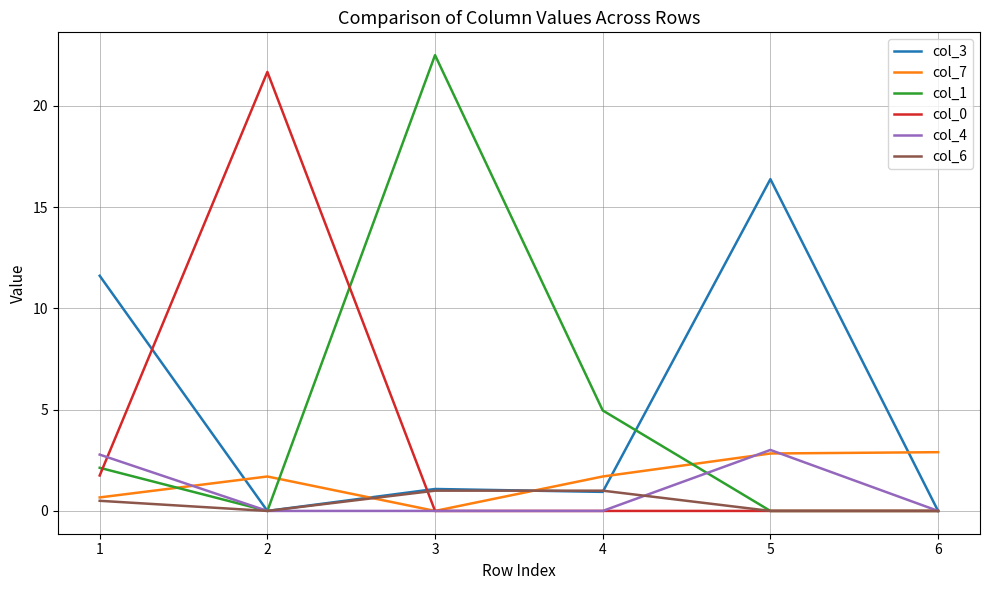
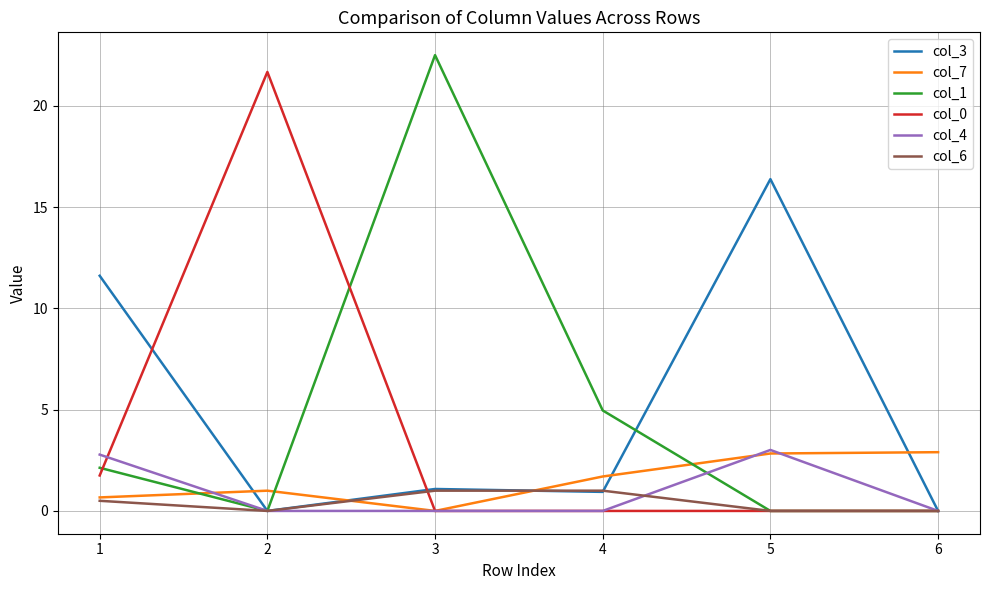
  {
    "col_3": {
      "1": 11.6,
      "5": 16.4
    },
    "col_7": {
      "1": 0.7,
-     "2": 1.7,
+     "2": 1.0,
      "4": 1.7,
      "5": 2.8,
      "6": 2.9
    },
    "col_1": {
      "1": 2.1,
      "3": 22.5,
      "4": 5.0
    },
    "col_0": {
      "1": 1.8,
      "2": 21.7
    },
    "col_4": {
      "1": 2.8,
      "5": 3.0
    },
    "col_6": {
      "1": 0.5
    }
  }
